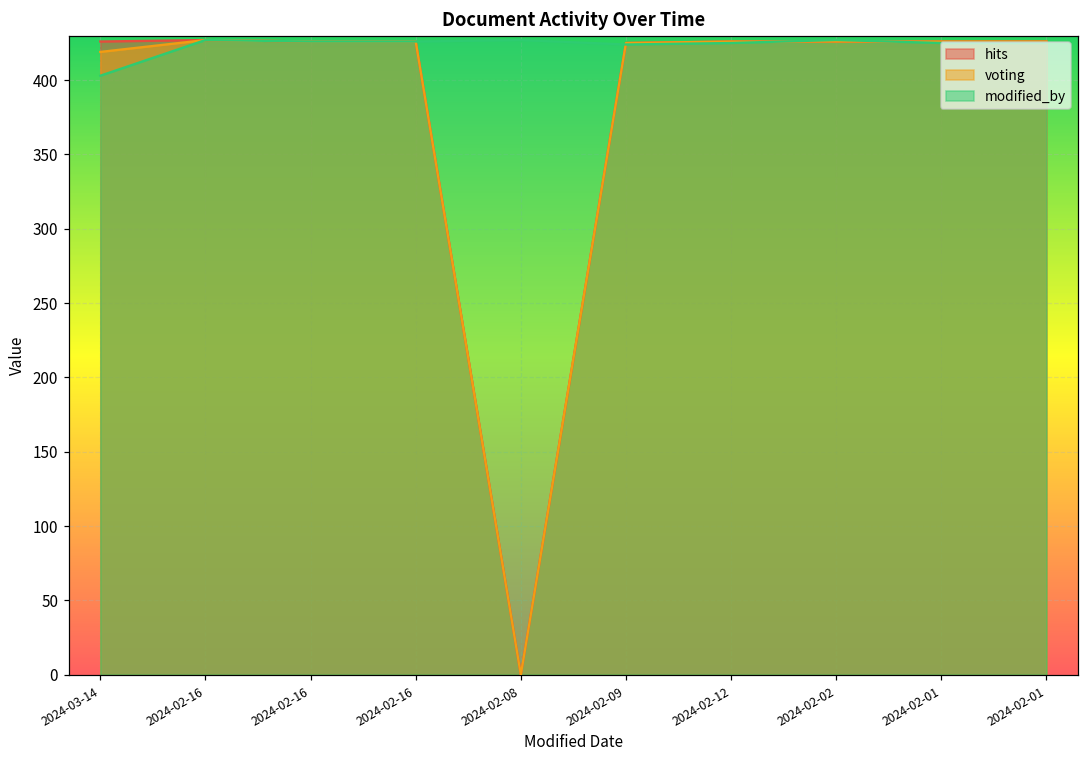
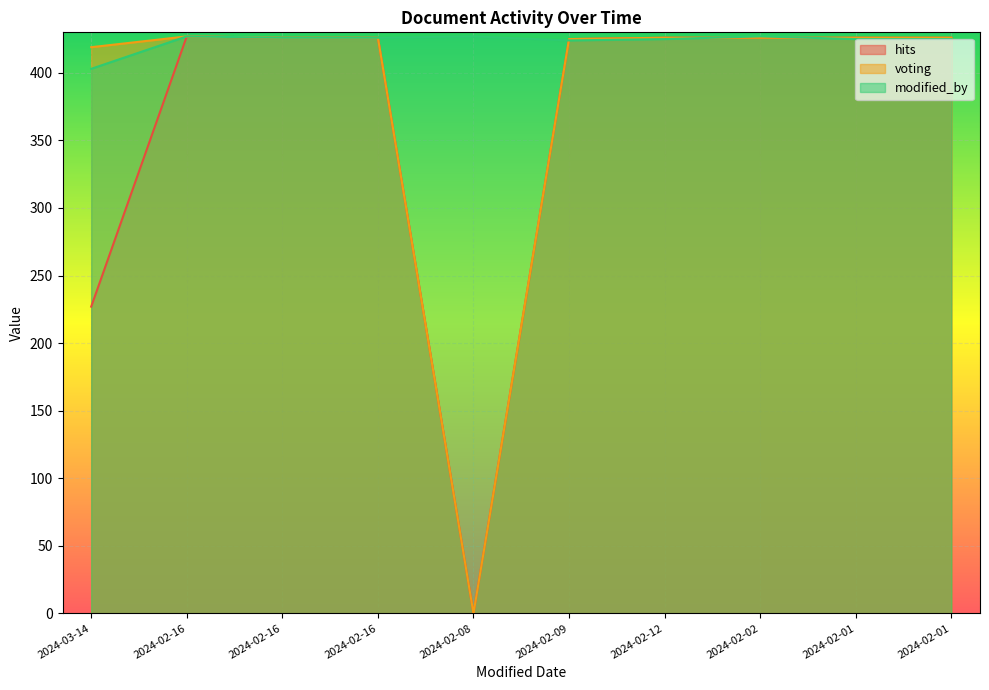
  {
    "hits": {
-     "2024-03-14": 426
+     "2024-03-14": 227
    },
    "voting": {
      "2024-03-14": 419
    },
    "modified_by": {
      "2024-03-14": 403,
      "2024-02-08": 427
    }
  }
